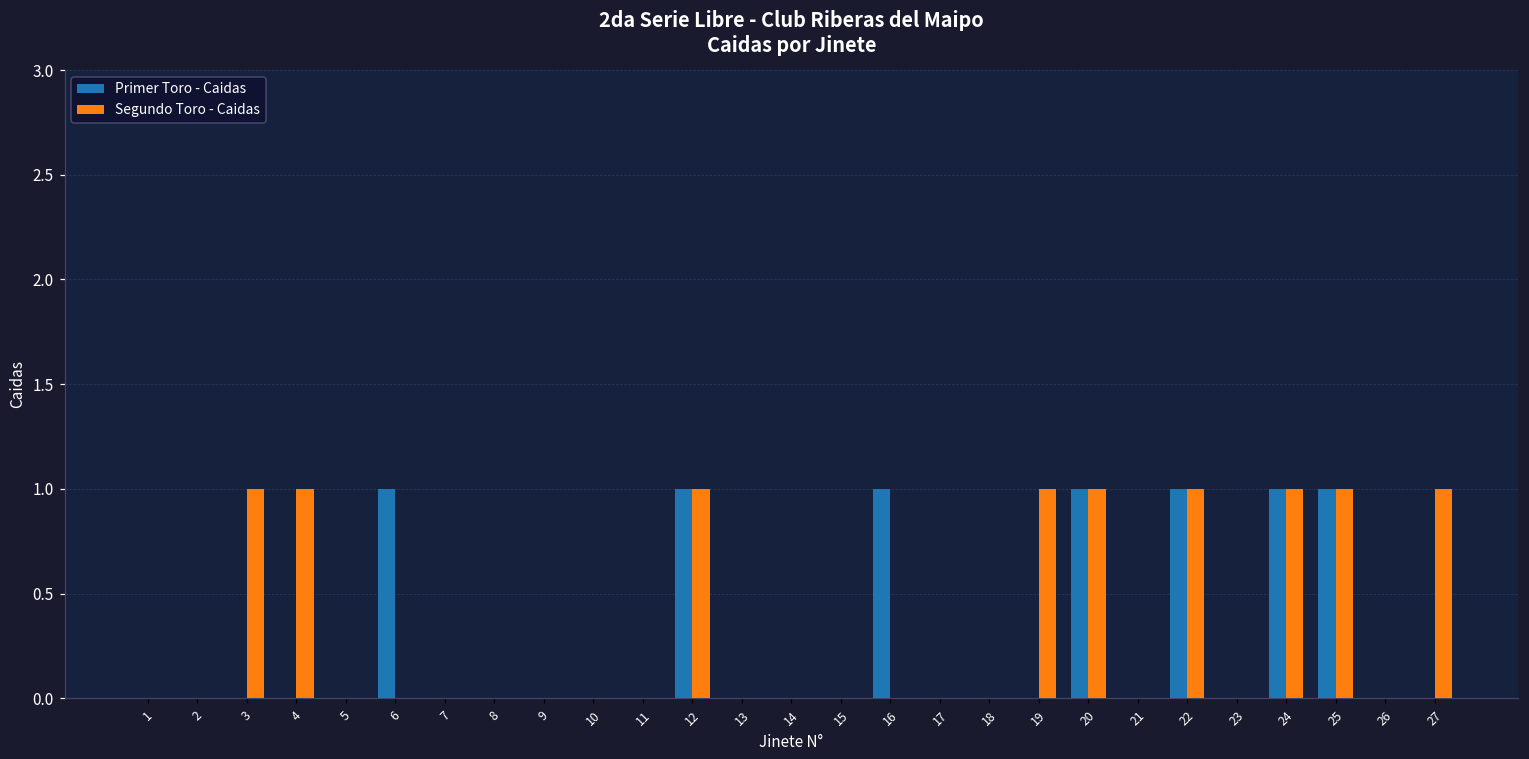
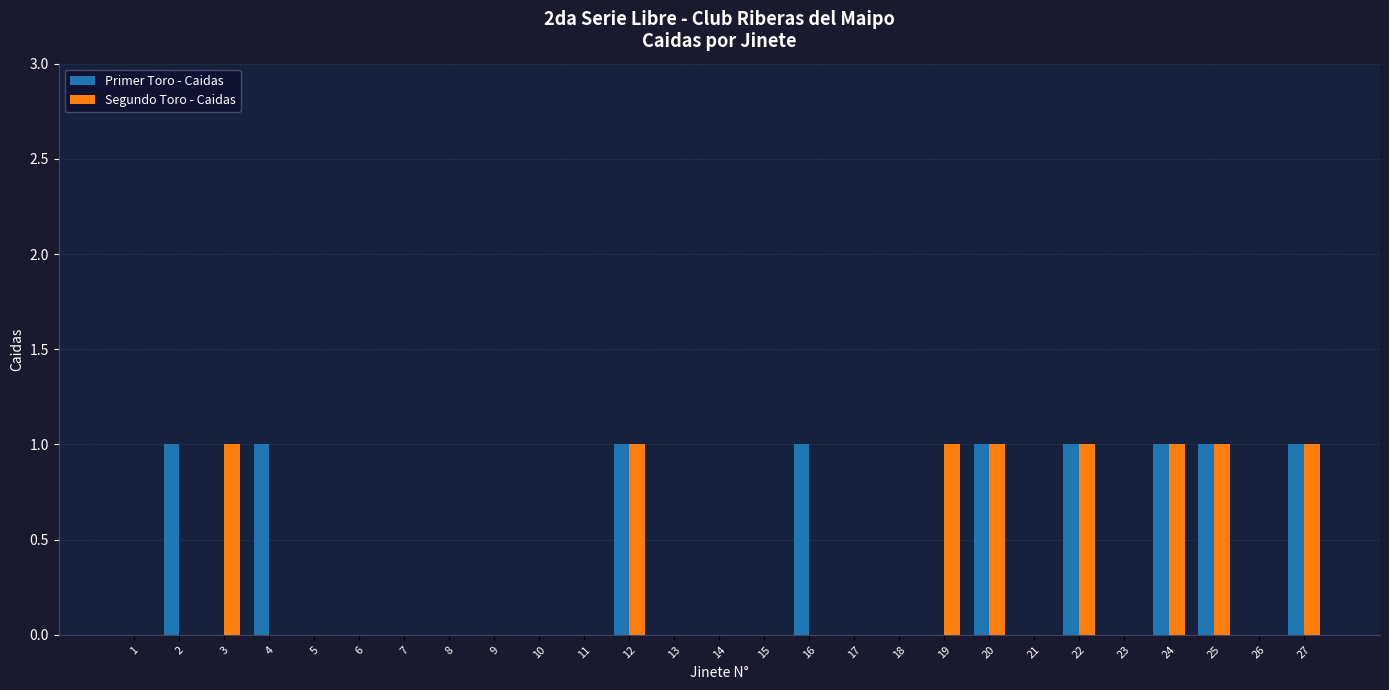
  {
    "Primer Toro - Caidas": {
      "1": 0,
-     "2": 0,
+     "2": 1,
      "3": 0,
-     "4": 0,
+     "4": 1,
      "5": 0,
-     "6": 1,
+     "6": 0,
      "7": 0,
      "8": 0,
      "9": 0,
      "10": 0,
      "11": 0,
      "12": 1,
      "13": 0,
      "14": 0,
      "15": 0,
      "16": 1,
      "17": 0,
      "18": 0,
      "19": 0,
      "20": 1,
      "21": 0,
      "22": 1,
      "23": 0,
      "24": 1,
      "25": 1,
      "26": 0,
-     "27": 0
+     "27": 1
    },
    "Segundo Toro - Caidas": {
      "1": 0,
      "2": 0,
      "3": 1,
-     "4": 1,
+     "4": 0,
      "5": 0,
      "6": 0,
      "7": 0,
      "8": 0,
      "9": 0,
      "10": 0,
      "11": 0,
      "12": 1,
      "13": 0,
      "14": 0,
      "15": 0,
      "16": 0,
      "17": 0,
      "18": 0,
      "19": 1,
      "20": 1,
      "21": 0,
      "22": 1,
      "23": 0,
      "24": 1,
      "25": 1,
      "26": 0,
      "27": 1
    }
  }
